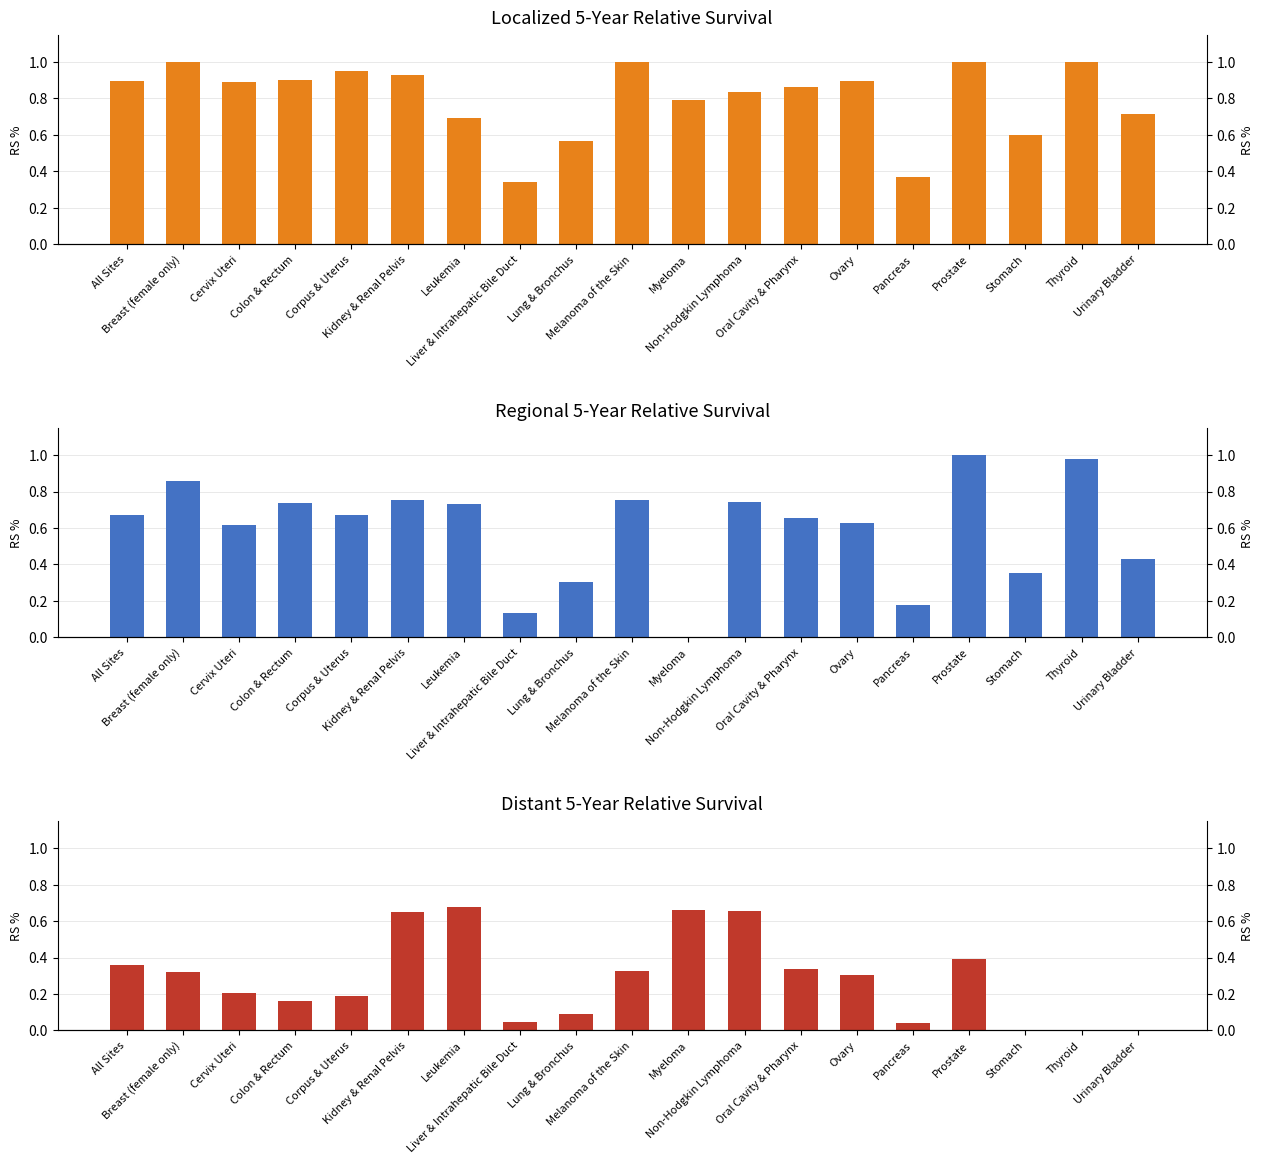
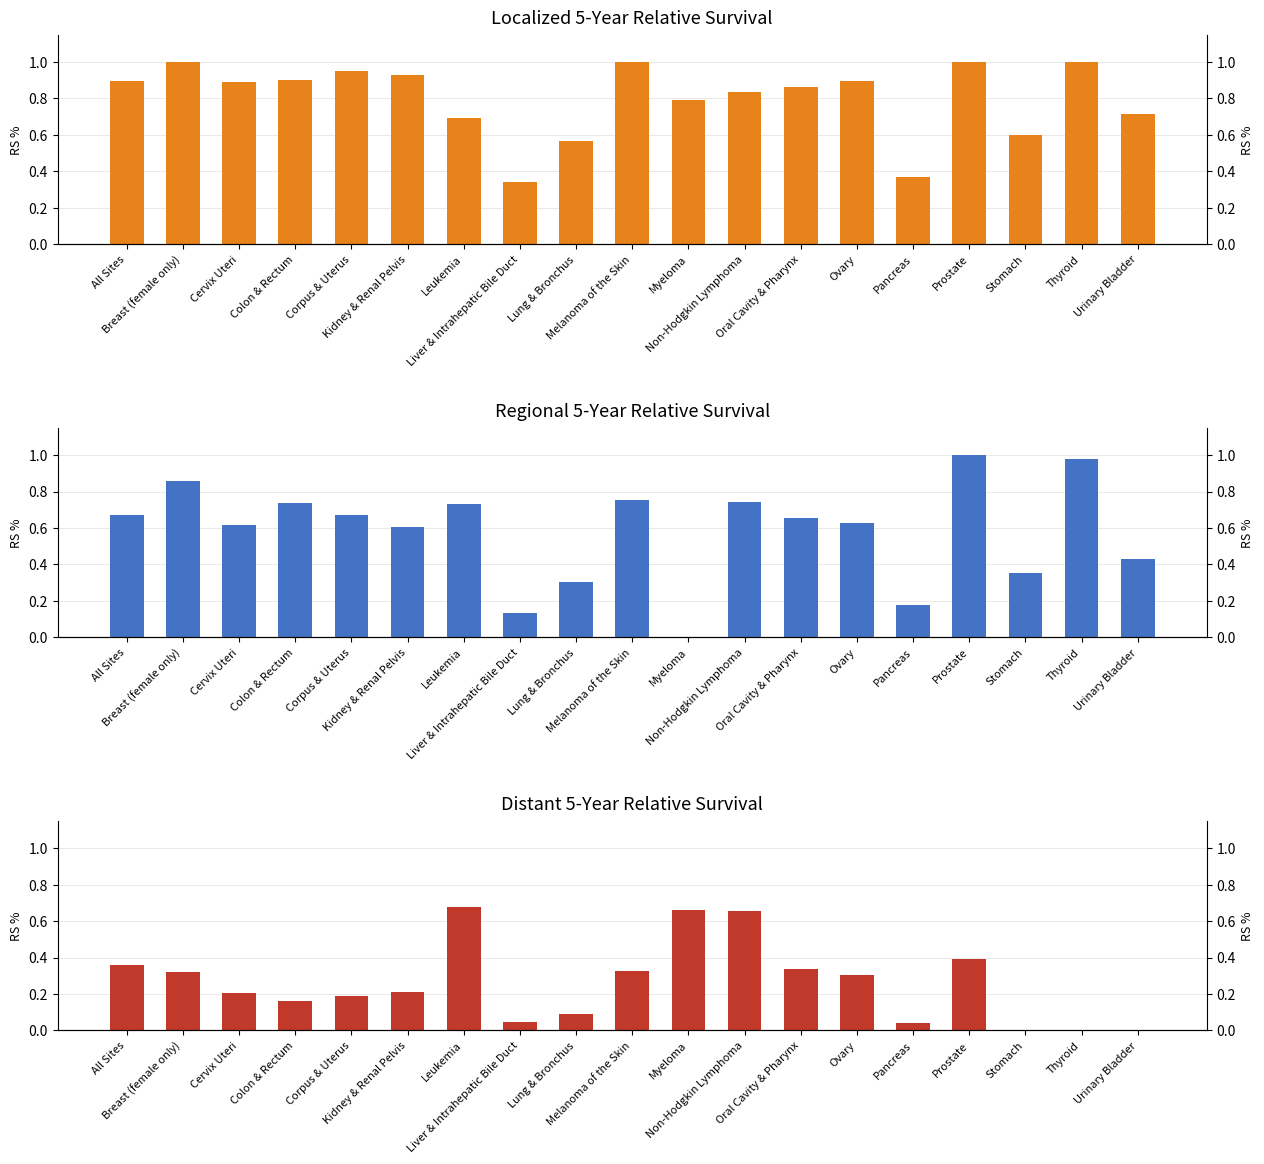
  {
    "Localized 5-Year Relative Survival": {
      "All Sites": 0.90,
      "Breast (female only)": 1.00,
      "Cervix Uteri": 0.89,
      "Colon & Rectum": 0.90,
      "Corpus & Uterus": 0.95,
      "Kidney & Renal Pelvis": 0.93,
      "Leukemia": 0.69,
      "Liver & Intrahepatic Bile Duct": 0.34,
      "Lung & Bronchus": 0.57,
      "Melanoma of the Skin": 1.00,
      "Myeloma": 0.79,
      "Non-Hodgkin Lymphoma": 0.84,
      "Oral Cavity & Pharynx": 0.86,
      "Ovary": 0.89,
      "Pancreas": 0.37,
      "Prostate": 1.00,
      "Stomach": 0.60,
      "Thyroid": 1.00,
      "Urinary Bladder": 0.72
    },
    "Regional 5-Year Relative Survival": {
      "All Sites": 0.67,
      "Breast (female only)": 0.86,
      "Cervix Uteri": 0.62,
      "Colon & Rectum": 0.74,
      "Corpus & Uterus": 0.67,
-     "Kidney & Renal Pelvis": 0.76,
+     "Kidney & Renal Pelvis": 0.61,
      "Leukemia": 0.73,
      "Liver & Intrahepatic Bile Duct": 0.14,
      "Lung & Bronchus": 0.31,
      "Melanoma of the Skin": 0.75,
      "Myeloma": 0.00,
      "Non-Hodgkin Lymphoma": 0.74,
      "Oral Cavity & Pharynx": 0.66,
      "Ovary": 0.63,
      "Pancreas": 0.18,
      "Prostate": 1.00,
      "Stomach": 0.35,
      "Thyroid": 0.98,
      "Urinary Bladder": 0.43
    },
    "Distant 5-Year Relative Survival": {
      "All Sites": 0.36,
      "Breast (female only)": 0.32,
      "Cervix Uteri": 0.21,
      "Colon & Rectum": 0.16,
      "Corpus & Uterus": 0.19,
-     "Kidney & Renal Pelvis": 0.65,
+     "Kidney & Renal Pelvis": 0.21,
      "Leukemia": 0.68,
      "Liver & Intrahepatic Bile Duct": 0.05,
      "Lung & Bronchus": 0.09,
      "Melanoma of the Skin": 0.33,
      "Myeloma": 0.66,
      "Non-Hodgkin Lymphoma": 0.66,
      "Oral Cavity & Pharynx": 0.34,
      "Ovary": 0.30,
      "Pancreas": 0.04,
      "Prostate": 0.39,
      "Stomach": 0.00,
      "Thyroid": 0.00,
      "Urinary Bladder": 0.00
    }
  }
